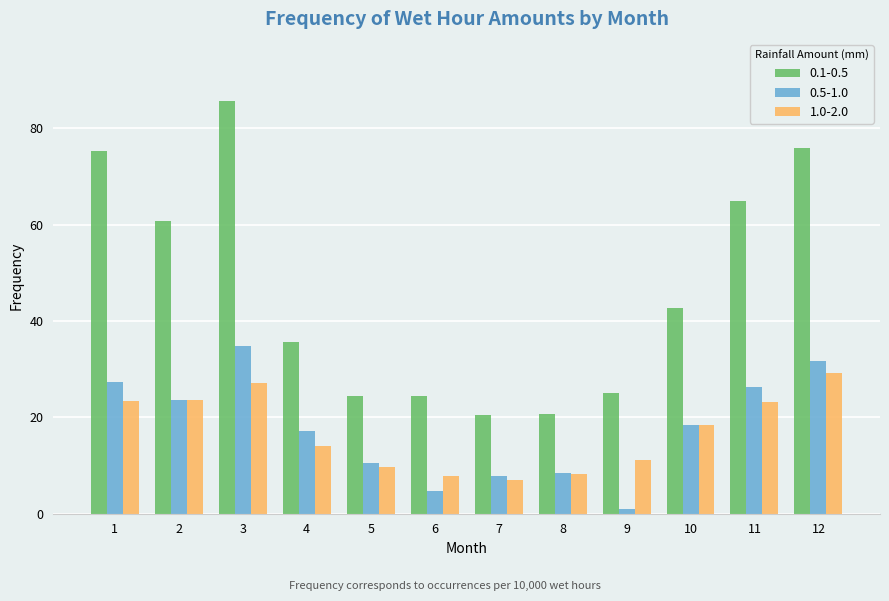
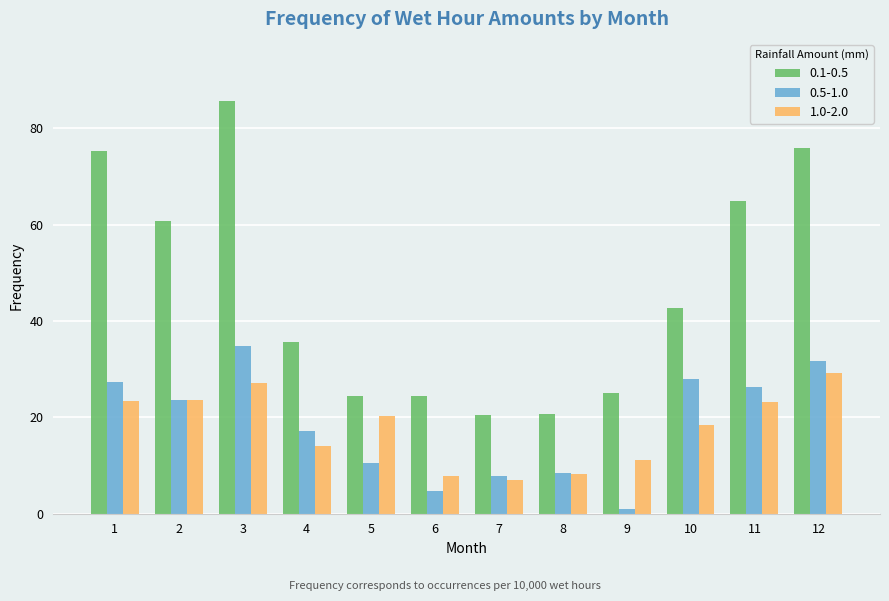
  {
    "0.1-0.5": {
      "1": 75,
      "2": 61,
      "3": 86,
      "4": 36,
      "5": 25,
      "6": 24,
      "7": 21,
      "8": 21,
      "9": 25,
      "10": 43,
      "11": 65,
      "12": 76
    },
    "0.5-1.0": {
      "1": 27,
      "2": 24,
      "3": 35,
      "4": 17,
      "5": 11,
      "6": 5,
      "7": 8,
      "8": 9,
      "9": 1,
-     "10": 18,
+     "10": 28,
      "11": 26,
      "12": 32
    },
    "1.0-2.0": {
      "1": 23,
      "2": 24,
      "3": 27,
      "4": 14,
-     "5": 10,
+     "5": 20,
      "6": 8,
      "7": 7,
      "8": 8,
      "9": 11,
      "10": 18,
      "11": 23,
      "12": 29
    }
  }
